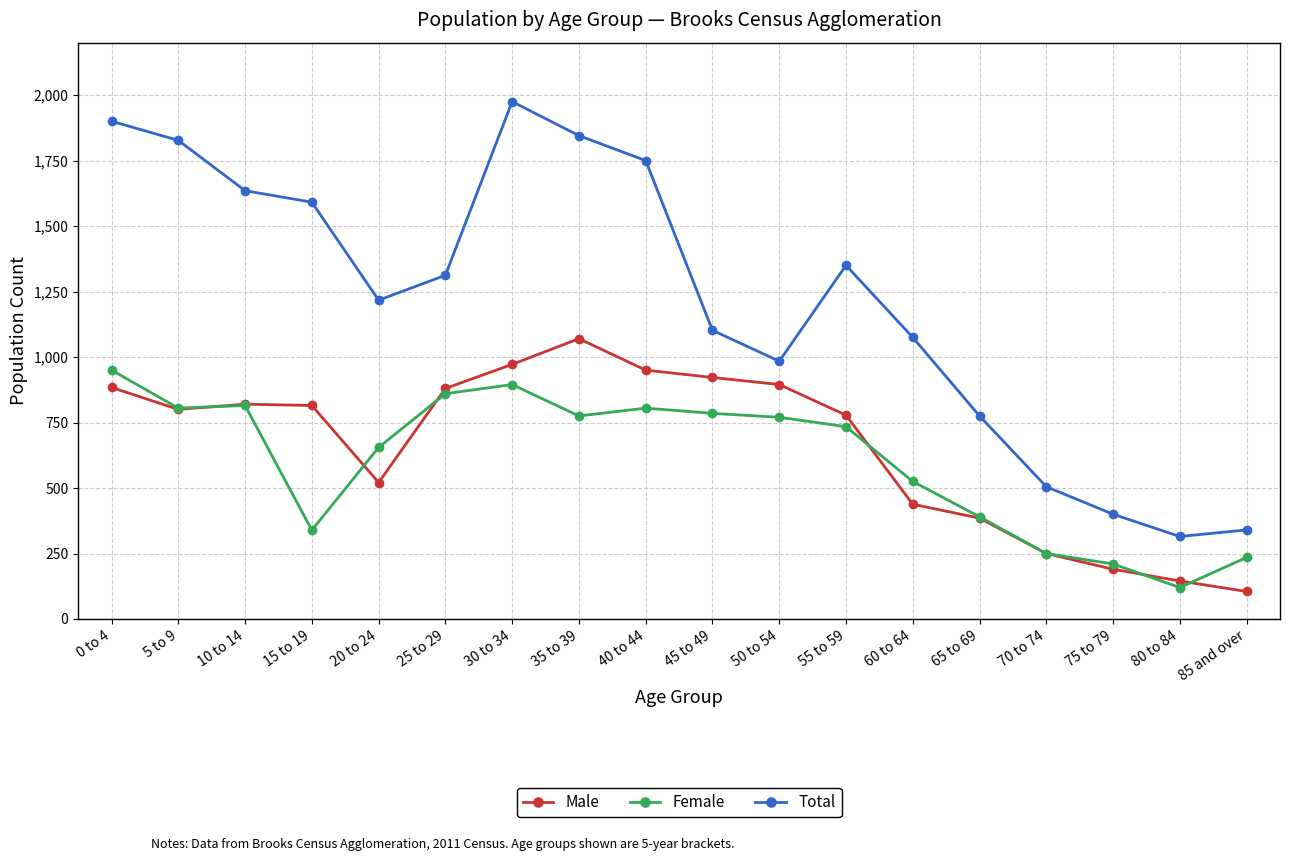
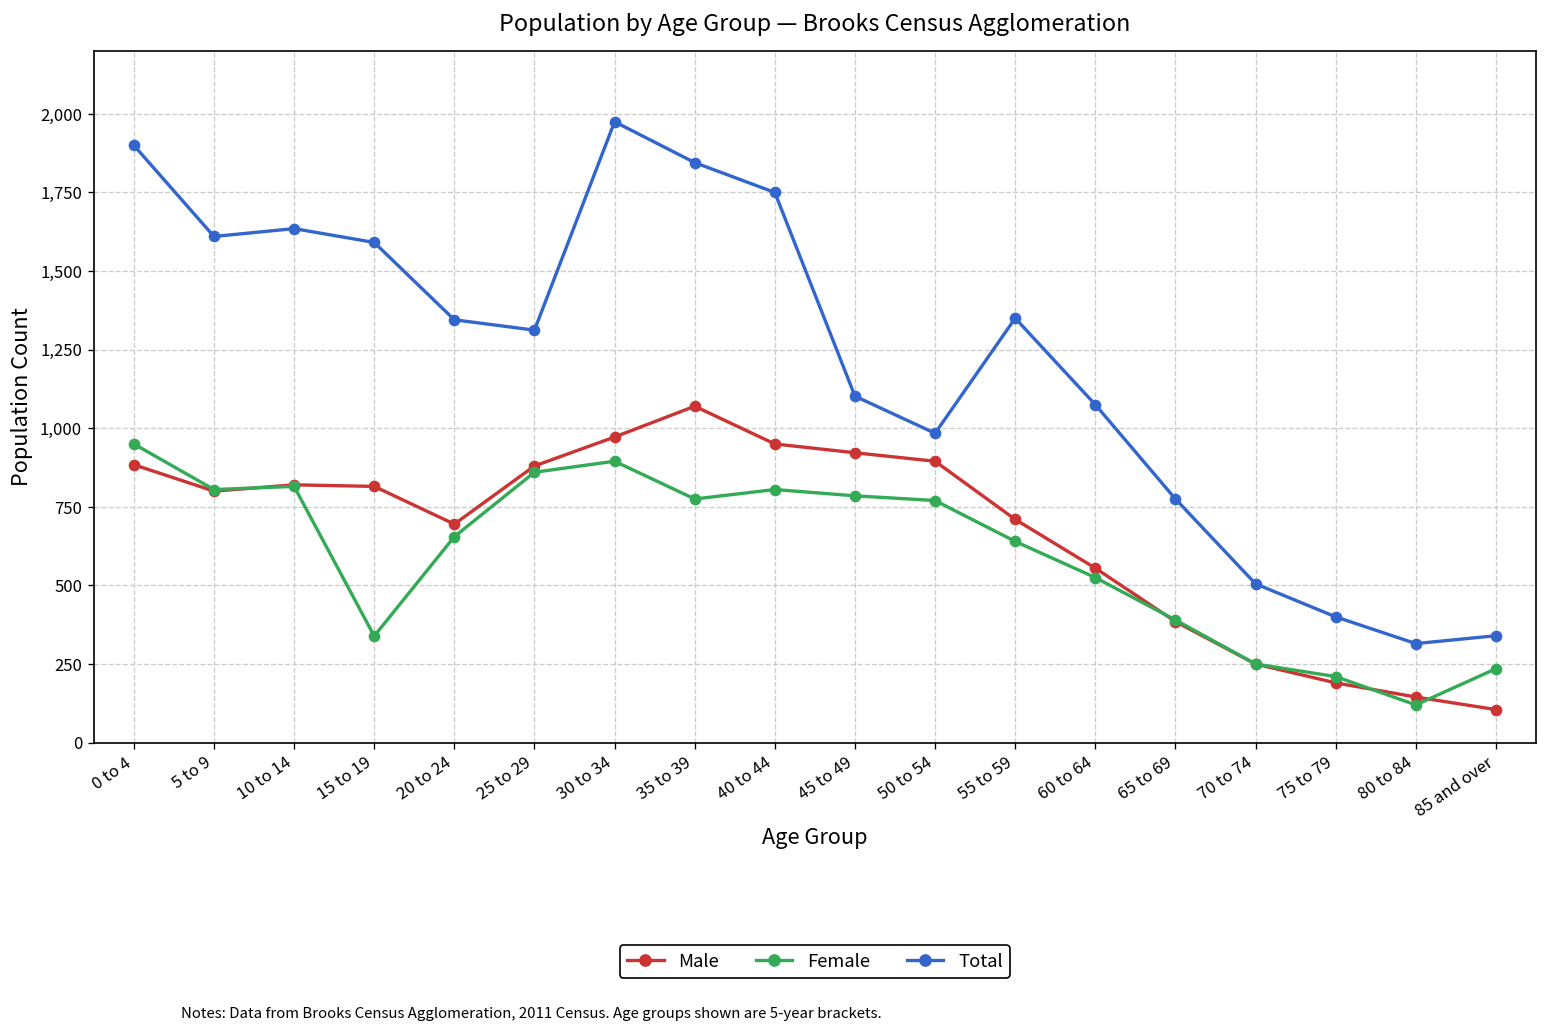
  {
    "Male": {
      "0 to 4": "880",
      "15 to 19": "820",
-     "20 to 24": "520",
+     "20 to 24": "700",
      "25 to 29": "880",
      "30 to 34": "970",
      "35 to 39": "1,070",
      "40 to 44": "950",
      "45 to 49": "920",
      "50 to 54": "900",
-     "55 to 59": "780",
-     "60 to 64": "440",
+     "55 to 59": "710",
+     "60 to 64": "560",
      "75 to 79": "190",
      "80 to 84": "150",
      "85 and over": "110"
    },
    "Female": {
      "0 to 4": "950",
      "15 to 19": "340",
      "20 to 24": "660",
      "25 to 29": "860",
      "30 to 34": "900",
      "35 to 39": "780",
      "40 to 44": "810",
      "45 to 49": "790",
      "50 to 54": "770",
-     "55 to 59": "730",
+     "55 to 59": "640",
      "60 to 64": "530",
      "75 to 79": "210",
      "80 to 84": "120",
      "85 and over": "240"
    },
    "Total": {
      "0 to 4": "1,900",
-     "5 to 9": "1,830",
+     "5 to 9": "1,610",
      "10 to 14": "1,640",
      "15 to 19": "1,590",
-     "20 to 24": "1,220",
+     "20 to 24": "1,350",
      "25 to 29": "1,310",
      "30 to 34": "1,980",
      "35 to 39": "1,850",
      "40 to 44": "1,750",
      "45 to 49": "1,100",
      "50 to 54": "980",
      "55 to 59": "1,350",
      "60 to 64": "1,080",
      "65 to 69": "780",
      "70 to 74": "510",
      "75 to 79": "400",
      "80 to 84": "320",
      "85 and over": "340"
    }
  }
